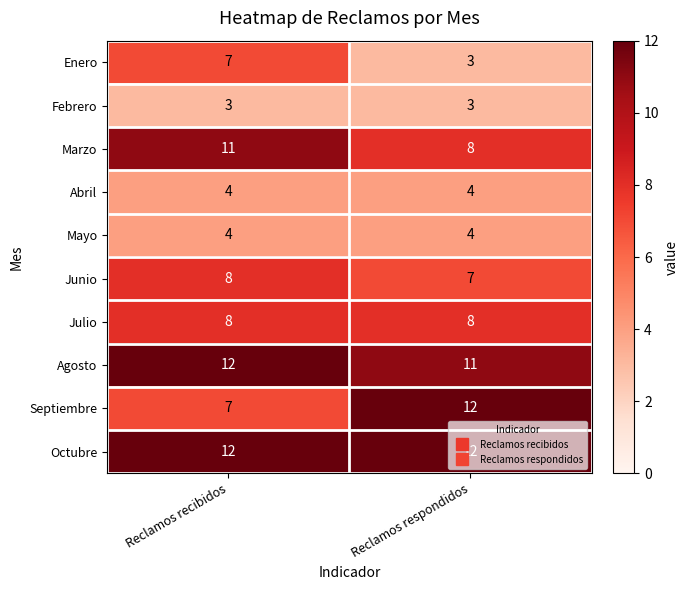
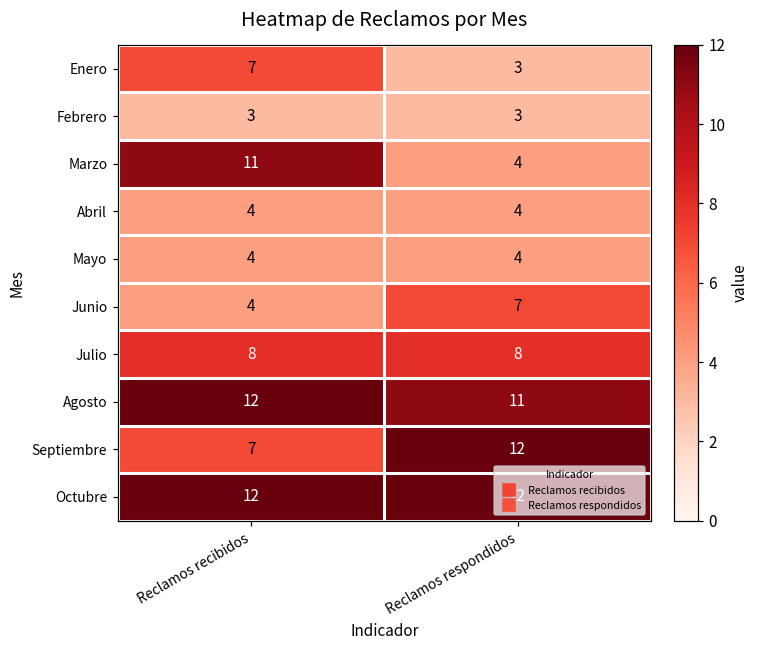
  {
    "Enero": {
      "Reclamos recibidos": 7,
      "Reclamos respondidos": 3
    },
    "Febrero": {
      "Reclamos recibidos": 3,
      "Reclamos respondidos": 3
    },
    "Marzo": {
      "Reclamos recibidos": 11,
-     "Reclamos respondidos": 8
+     "Reclamos respondidos": 4
    },
    "Abril": {
      "Reclamos recibidos": 4,
      "Reclamos respondidos": 4
    },
    "Mayo": {
      "Reclamos recibidos": 4,
      "Reclamos respondidos": 4
    },
    "Junio": {
-     "Reclamos recibidos": 8,
+     "Reclamos recibidos": 4,
      "Reclamos respondidos": 7
    },
    "Julio": {
      "Reclamos recibidos": 8,
      "Reclamos respondidos": 8
    },
    "Agosto": {
      "Reclamos recibidos": 12,
      "Reclamos respondidos": 11
    },
    "Septiembre": {
      "Reclamos recibidos": 7,
      "Reclamos respondidos": 12
    },
    "Octubre": {
      "Reclamos recibidos": 12
    }
  }
